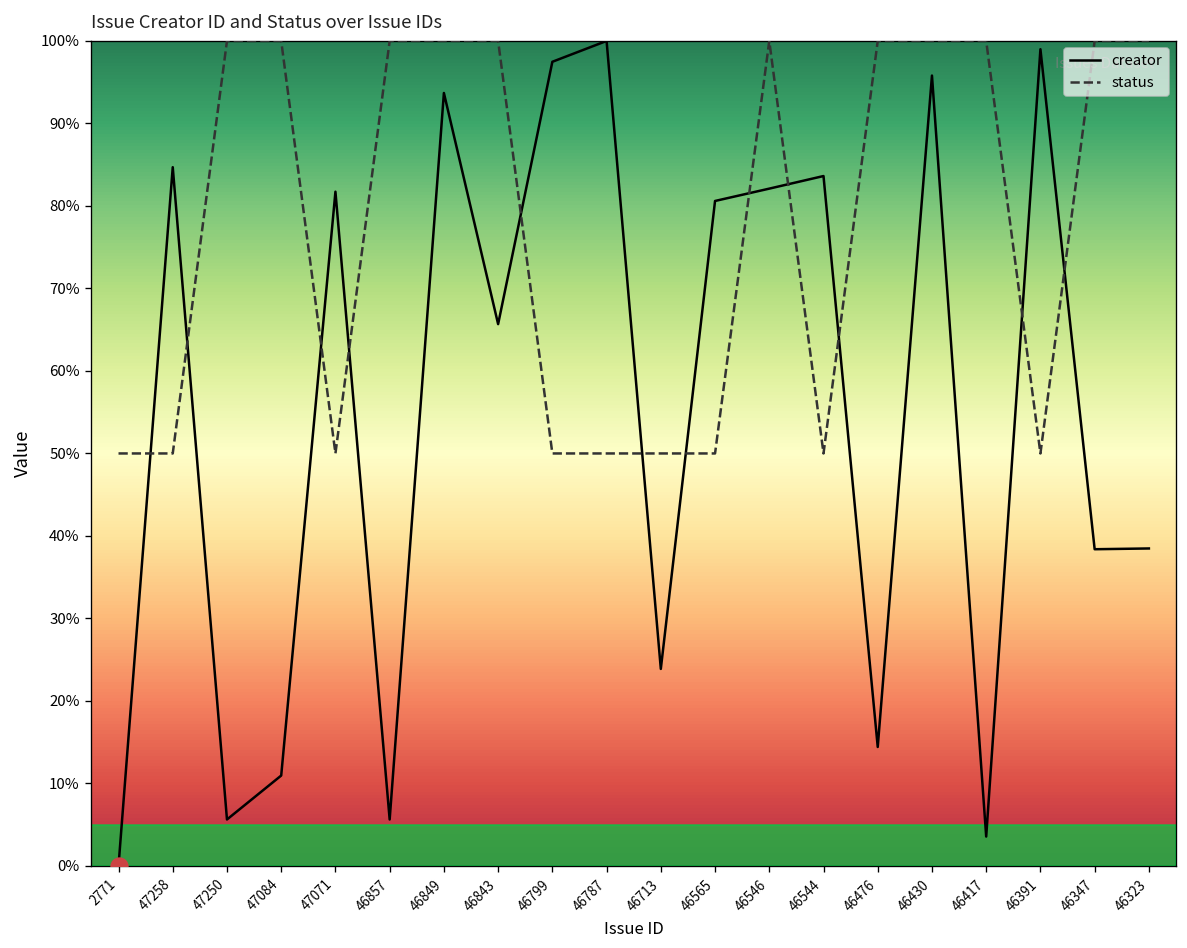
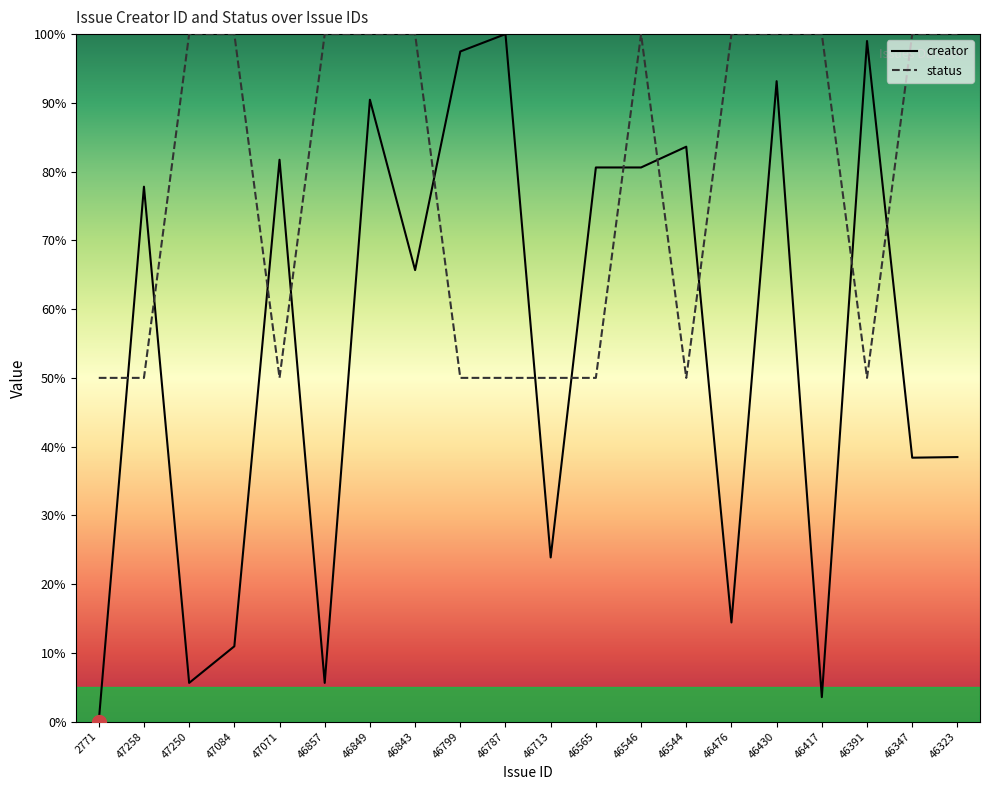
  {
    "creator": {
-     "47258": "85%",
+     "47258": "78%",
      "47250": "6%",
      "47084": "11%",
      "47071": "82%",
      "46857": "6%",
-     "46849": "94%",
+     "46849": "90%",
      "46843": "66%",
      "46799": "97%",
      "46787": "100%",
      "46713": "24%",
      "46565": "81%",
-     "46546": "82%",
+     "46546": "81%",
      "46544": "84%",
      "46476": "14%",
-     "46430": "96%",
+     "46430": "93%",
      "46391": "99%",
      "46347": "38%",
      "46323": "38%"
    },
    "status": {
      "2771": "50%",
      "47258": "50%",
      "47250": "100%",
      "47084": "100%",
      "47071": "50%",
      "46857": "100%",
      "46849": "100%",
      "46843": "100%",
      "46799": "50%",
      "46787": "50%",
      "46713": "50%",
      "46565": "50%",
      "46546": "100%",
      "46544": "50%",
      "46476": "100%",
      "46430": "100%",
      "46417": "100%",
      "46391": "50%",
      "46347": "100%",
      "46323": "100%"
    }
  }
